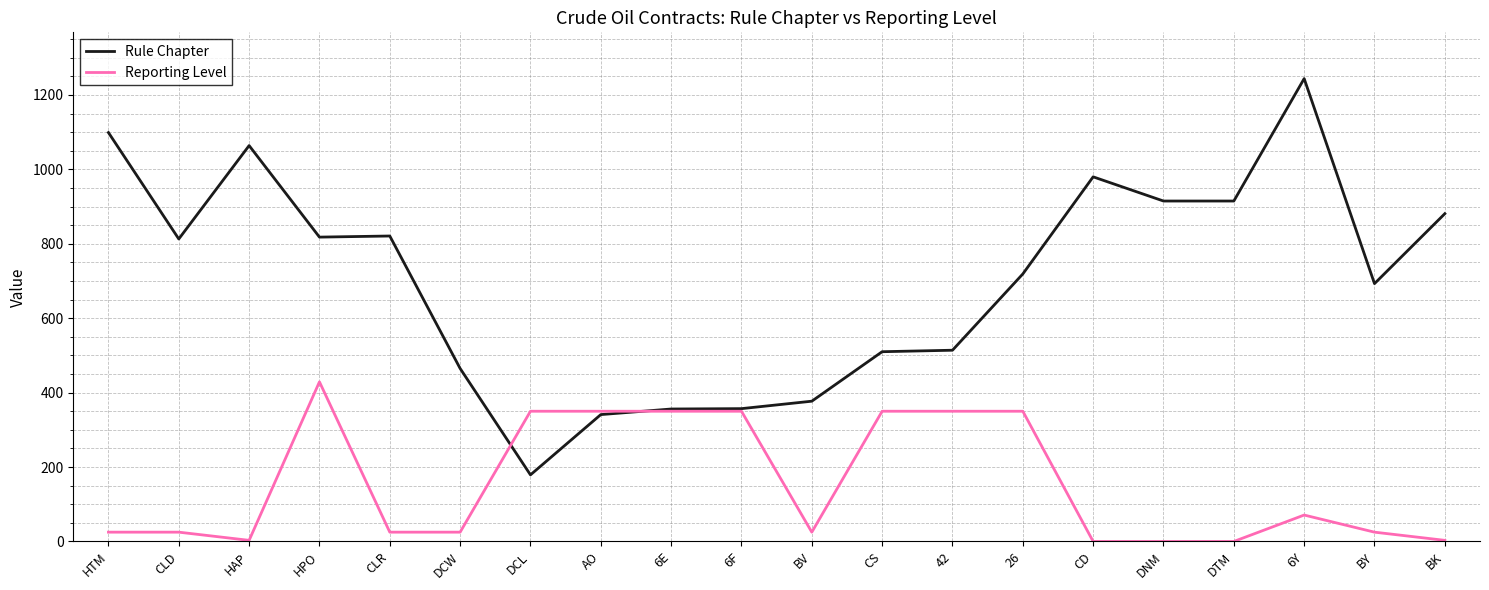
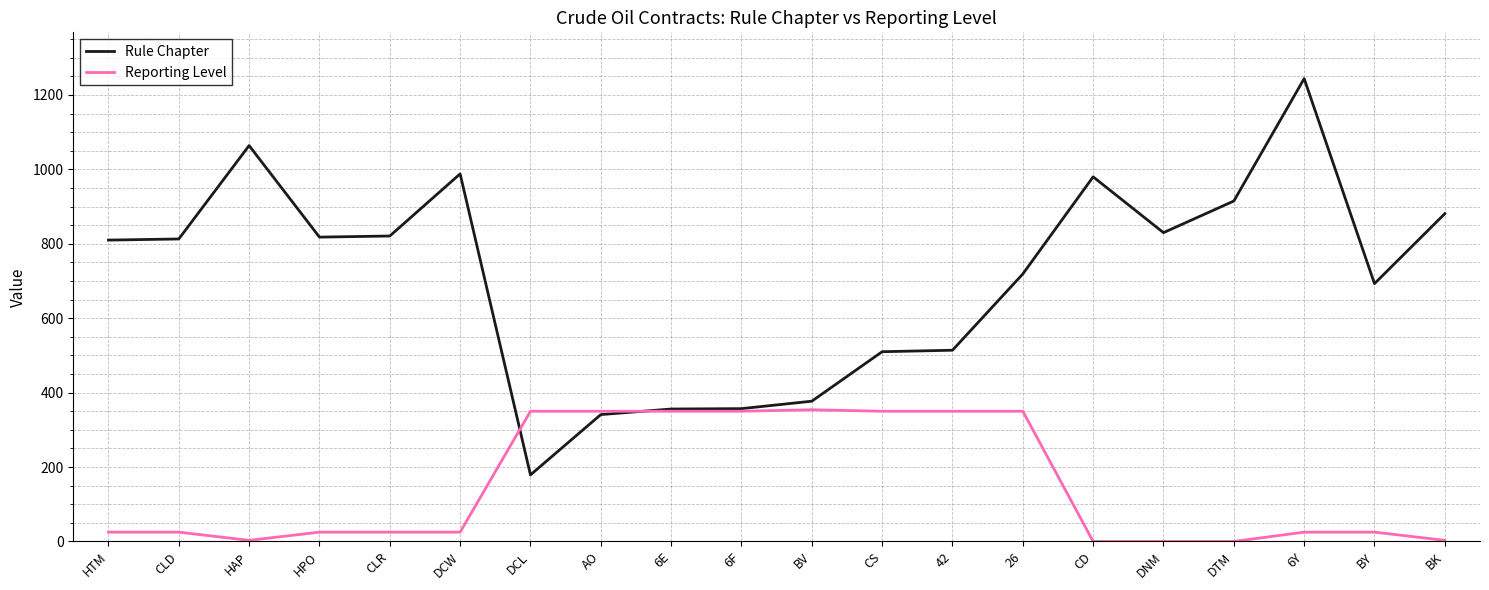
  {
    "Rule Chapter": {
-     "HTM": 1100,
+     "HTM": 810,
      "CLD": 810,
      "HAP": 1060,
      "HPO": 820,
      "CLR": 820,
-     "DCW": 470,
+     "DCW": 990,
      "DCL": 180,
      "AO": 340,
      "6F": 360,
      "BV": 380,
      "CS": 510,
      "42": 510,
      "26": 720,
      "CD": 980,
-     "DNM": 920,
+     "DNM": 830,
      "DTM": 920,
      "6Y": 1240,
      "BY": 690,
      "BK": 880
    },
    "Reporting Level": {
      "HTM": 30,
      "CLD": 30,
      "HAP": 0,
-     "HPO": 430,
+     "HPO": 30,
      "CLR": 30,
      "DCW": 30,
      "DCL": 350,
      "AO": 350,
      "6F": 350,
-     "BV": 30,
+     "BV": 350,
      "CS": 350,
      "42": 350,
      "26": 350,
      "CD": 0,
      "DNM": 0,
      "DTM": 0,
-     "6Y": 70,
+     "6Y": 30,
      "BY": 30,
      "BK": 0
    }
  }
